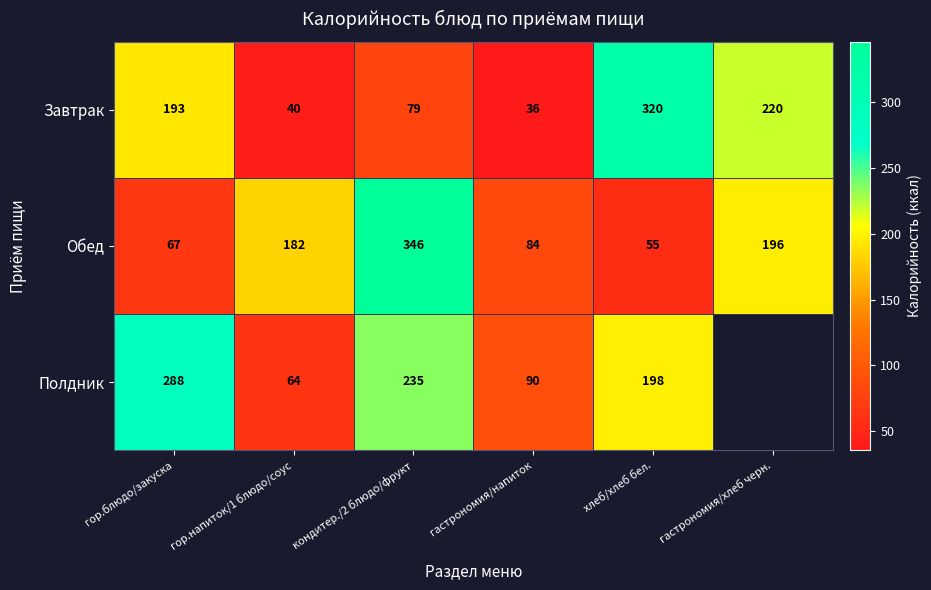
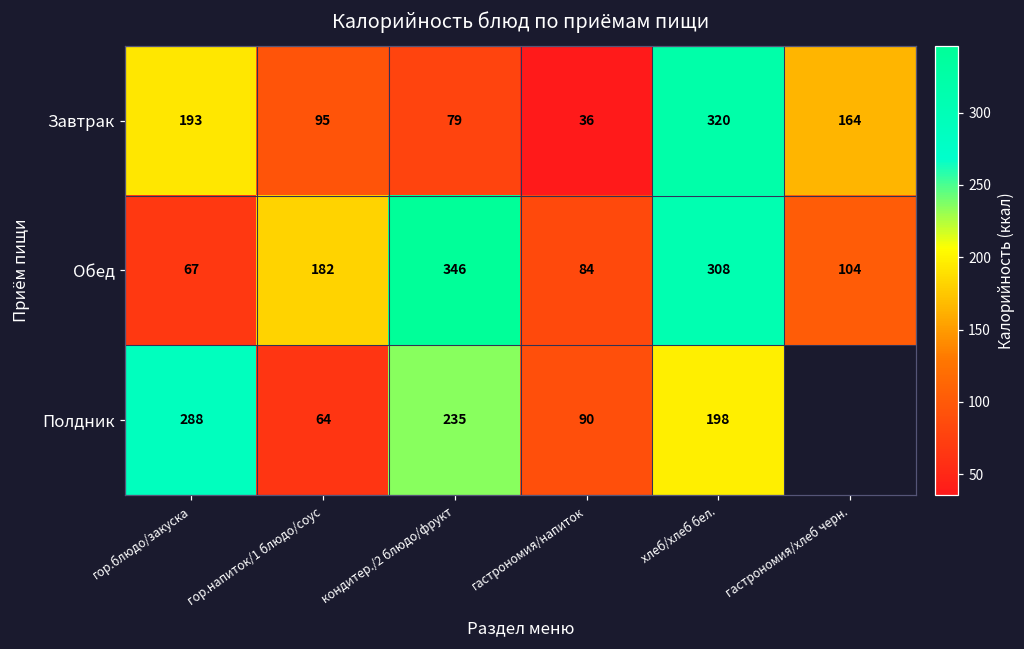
  {
    "Завтрак": {
      "гор.блюдо/закуска": 193,
-     "гор.напиток/1 блюдо/соус": 40,
+     "гор.напиток/1 блюдо/соус": 95,
      "кондитер./2 блюдо/фрукт": 79,
      "гастрономия/напиток": 36,
      "хлеб/хлеб бел.": 320,
-     "гастрономия/хлеб черн.": 220
+     "гастрономия/хлеб черн.": 164
    },
    "Обед": {
      "гор.блюдо/закуска": 67,
      "гор.напиток/1 блюдо/соус": 182,
      "кондитер./2 блюдо/фрукт": 346,
      "гастрономия/напиток": 84,
-     "хлеб/хлеб бел.": 55,
-     "гастрономия/хлеб черн.": 196
+     "хлеб/хлеб бел.": 308,
+     "гастрономия/хлеб черн.": 104
    },
    "Полдник": {
      "гор.блюдо/закуска": 288,
      "гор.напиток/1 блюдо/соус": 64,
      "кондитер./2 блюдо/фрукт": 235,
      "гастрономия/напиток": 90,
      "хлеб/хлеб бел.": 198
    }
  }
